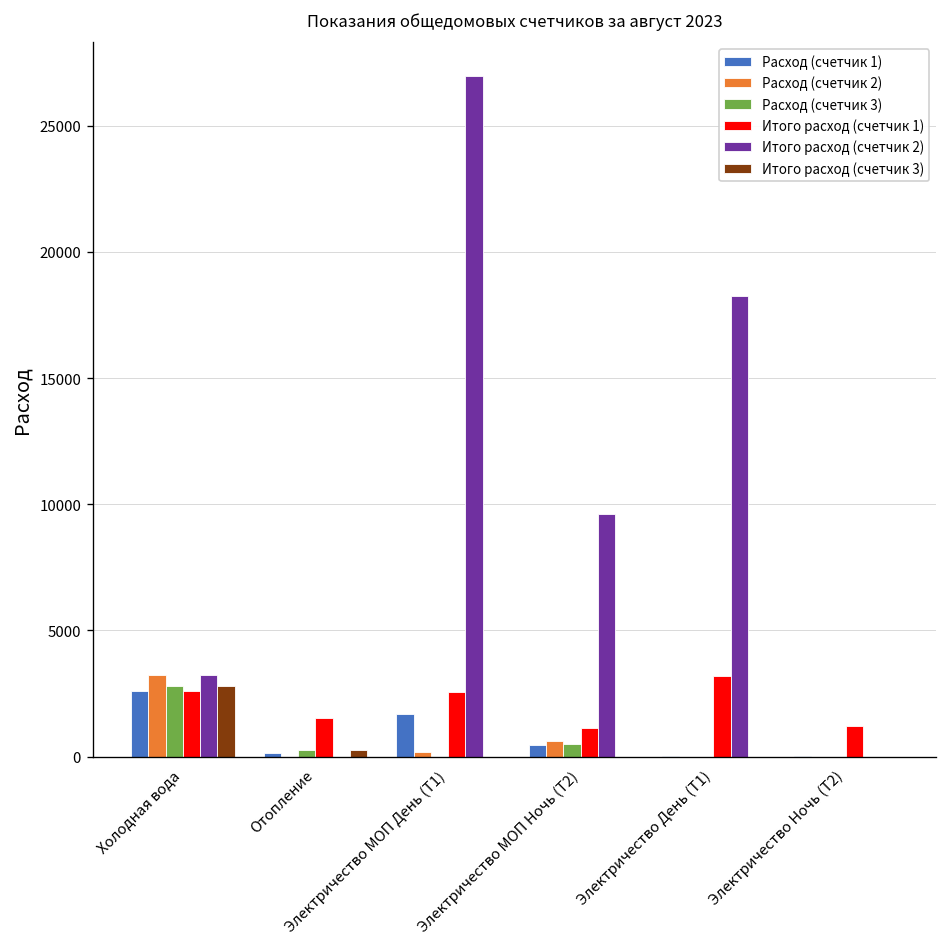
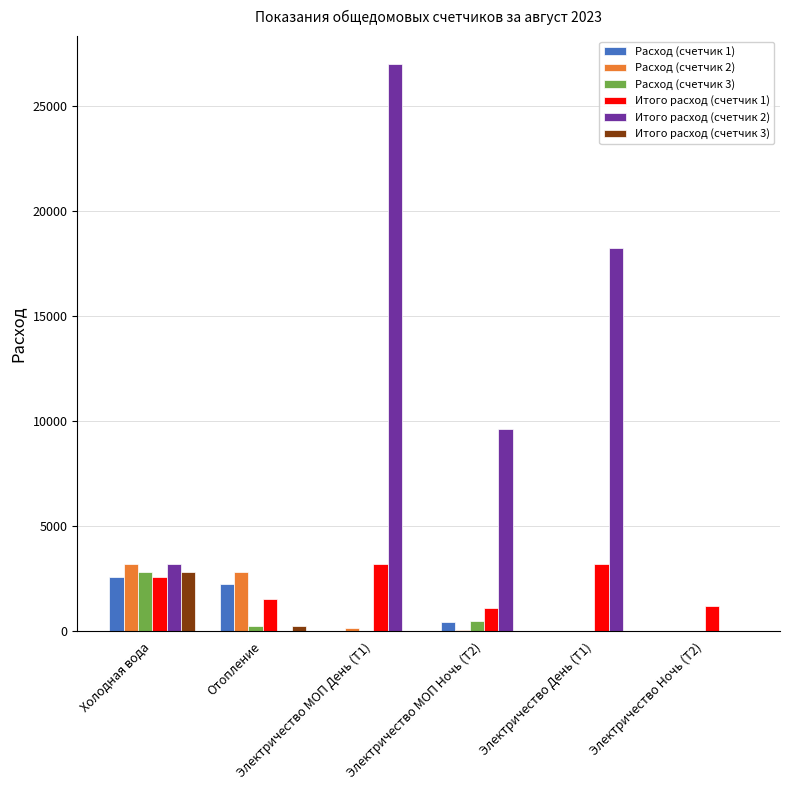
  {
    "Расход (счетчик 1)": {
      "Холодная вода": 2600,
-     "Отопление": 100,
-     "Электричество МОП День (Т1)": 1700,
+     "Отопление": 2200,
+     "Электричество МОП День (Т1)": 0,
      "Электричество МОП Ночь (Т2)": 500
    },
    "Расход (счетчик 2)": {
      "Холодная вода": 3200,
-     "Отопление": 0,
+     "Отопление": 2800,
      "Электричество МОП День (Т1)": 200,
-     "Электричество МОП Ночь (Т2)": 600,
+     "Электричество МОП Ночь (Т2)": 100,
      "Электричество День (Т1)": 0,
      "Электричество Ночь (Т2)": 0
    },
    "Расход (счетчик 3)": {
      "Холодная вода": 2800,
      "Отопление": 300,
      "Электричество МОП День (Т1)": 0,
      "Электричество МОП Ночь (Т2)": 500,
      "Электричество День (Т1)": 0,
      "Электричество Ночь (Т2)": 0
    },
    "Итого расход (счетчик 1)": {
      "Холодная вода": 2600,
      "Отопление": 1500,
-     "Электричество МОП День (Т1)": 2500,
+     "Электричество МОП День (Т1)": 3200,
      "Электричество МОП Ночь (Т2)": 1100,
      "Электричество День (Т1)": 3200,
      "Электричество Ночь (Т2)": 1200
    },
    "Итого расход (счетчик 2)": {
      "Холодная вода": 3200,
      "Отопление": 0,
      "Электричество МОП День (Т1)": 27000,
      "Электричество МОП Ночь (Т2)": 9600,
      "Электричество День (Т1)": 18200,
      "Электричество Ночь (Т2)": 0
    },
    "Итого расход (счетчик 3)": {
      "Холодная вода": 2800,
      "Отопление": 300,
      "Электричество МОП День (Т1)": 0,
      "Электричество МОП Ночь (Т2)": 0,
      "Электричество День (Т1)": 0,
      "Электричество Ночь (Т2)": 0
    }
  }
